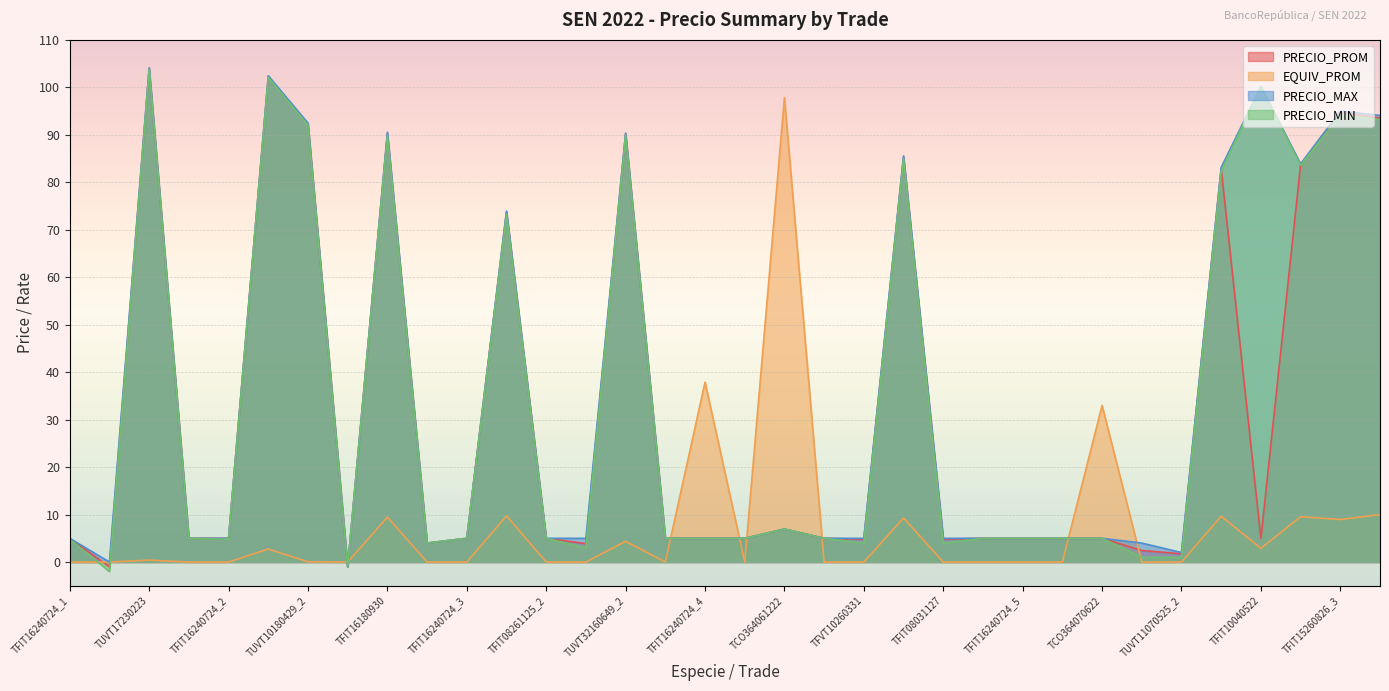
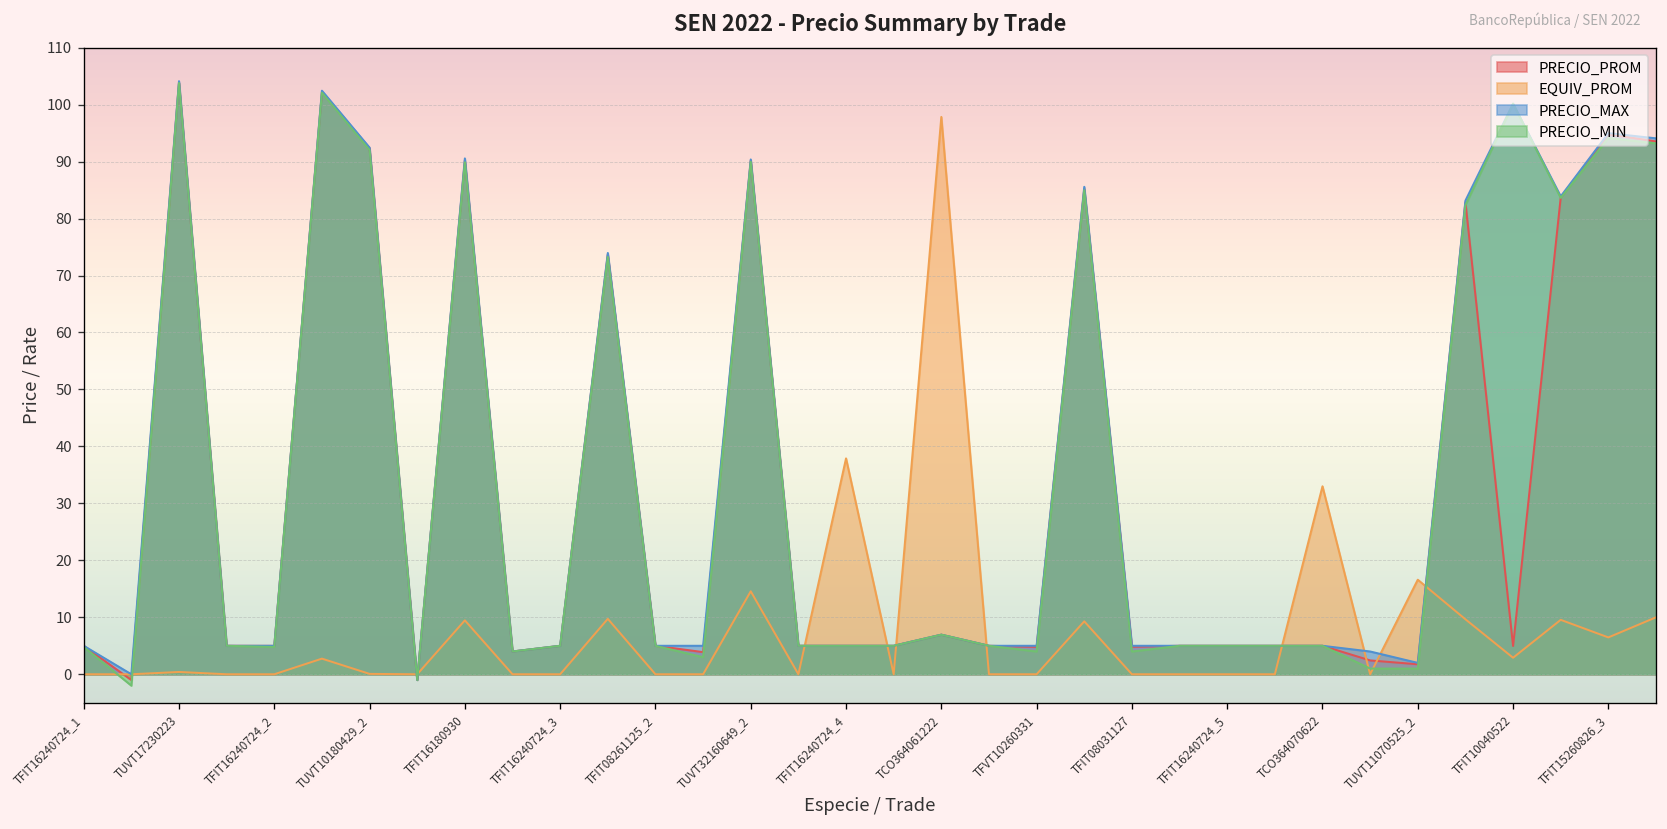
  {
    "EQUIV_PROM": {
      "TFIT16240724_1": 0,
      "TUVT17230223": 0,
      "TFIT16240724_2": 0,
      "TUVT10180429_2": 0,
      "TFIT16180930": 9,
      "TFIT16240724_3": 0,
      "TFIT08261125_2": 0,
-     "TUVT32160649_2": 4,
+     "TUVT32160649_2": 15,
      "TFIT16240724_4": 38,
      "TCO364061222": 98,
      "TFVT10260331": 0,
      "TFIT08031127": 0,
      "TFIT16240724_5": 0,
      "TCO364070622": 33,
-     "TUVT11070525_2": 0,
+     "TUVT11070525_2": 17,
      "TFIT10040522": 3,
-     "TFIT15260826_3": 9
+     "TFIT15260826_3": 6
    }
  }
